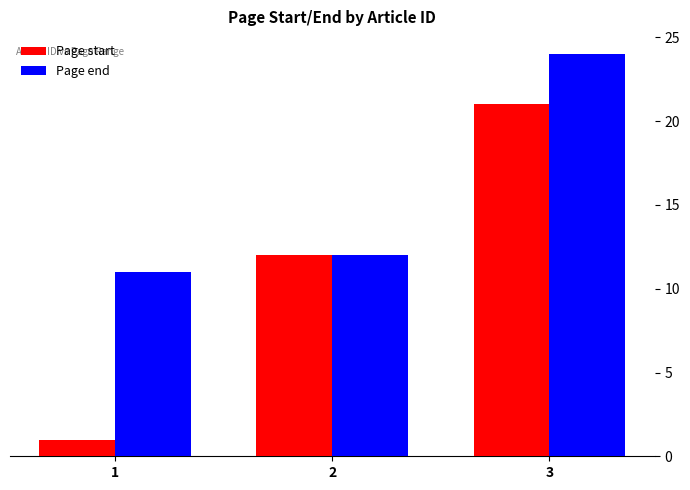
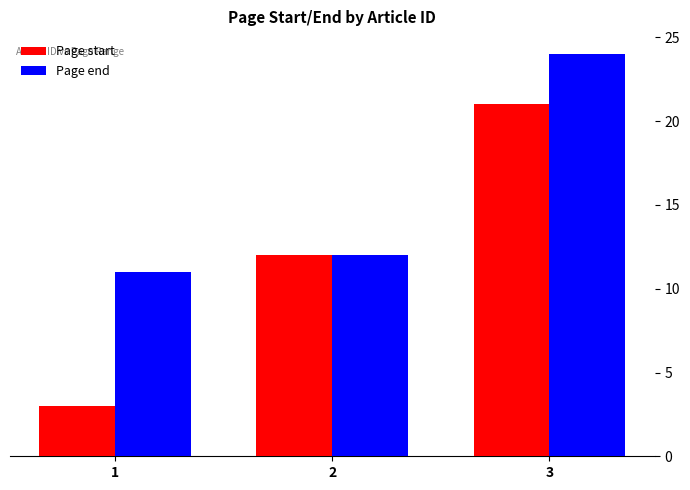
  {
    "Page start": {
-     "1": 1,
+     "1": 3,
      "2": 12,
      "3": 21
    },
    "Page end": {
      "1": 11,
      "2": 12,
      "3": 24
    }
  }
